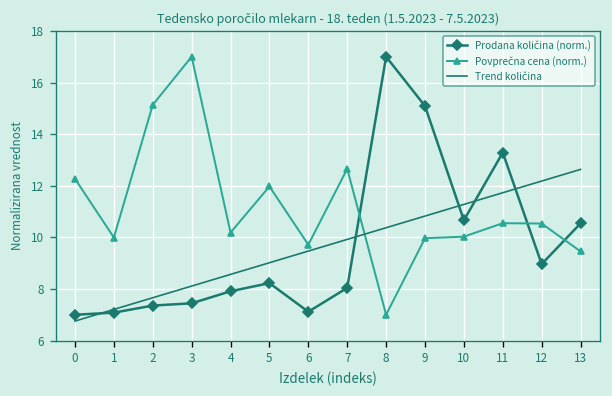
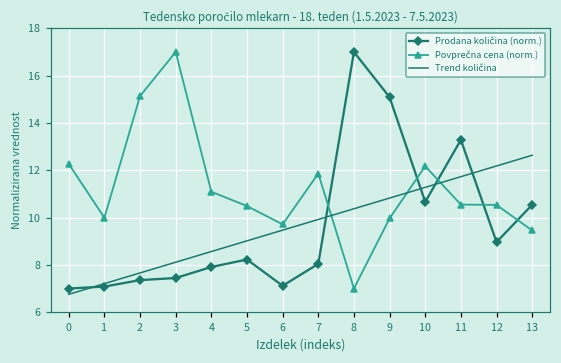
  {
    "Povprečna cena (norm.)": {
      "0": 12.3,
      "1": 10.0,
      "2": 15.1,
      "3": 17.0,
-     "4": 10.2,
-     "5": 12.0,
+     "4": 11.1,
+     "5": 10.5,
      "6": 9.7,
-     "7": 12.7,
+     "7": 11.9,
      "8": 7.0,
      "9": 10.0,
-     "10": 10.0,
+     "10": 12.2,
      "11": 10.5,
      "12": 10.5,
      "13": 9.5
    }
  }
